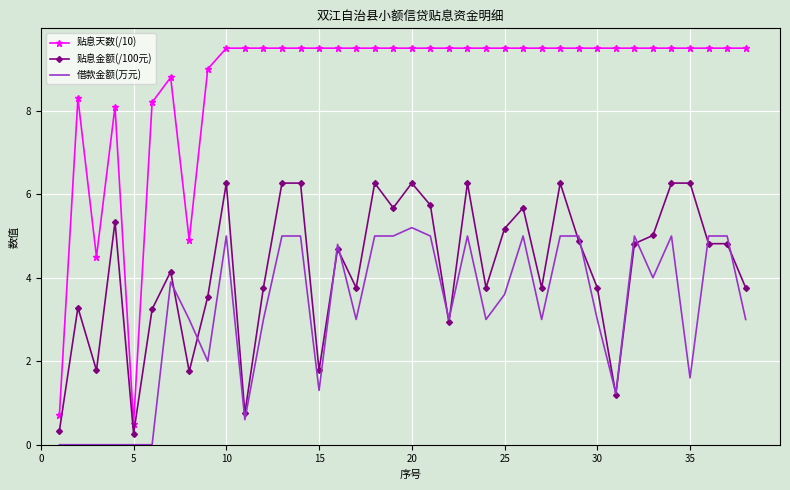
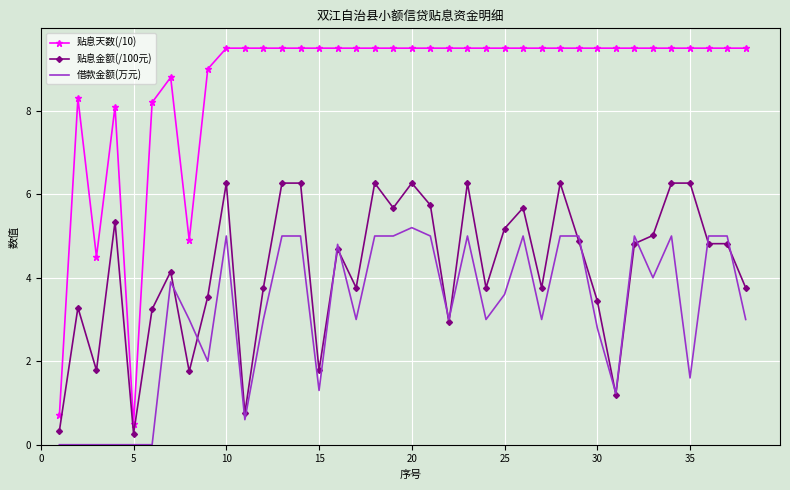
  {
    "贴息天数(/10)": {
      "5": 0.5,
      "10": 9.5,
      "15": 9.5,
      "20": 9.5,
      "25": 9.5,
      "30": 9.5,
      "35": 9.5
    },
    "贴息金额(/100元)": {
      "5": 0.3,
      "10": 6.3,
      "15": 1.8,
      "20": 6.3,
      "25": 5.2,
-     "30": 3.8,
+     "30": 3.4,
      "35": 6.3
    },
    "借款金额(万元)": {
      "5": 0.0,
      "10": 5.0,
      "15": 1.3,
      "20": 5.2,
      "25": 3.6,
-     "30": 3.0,
+     "30": 2.8,
      "35": 1.6
    }
  }
